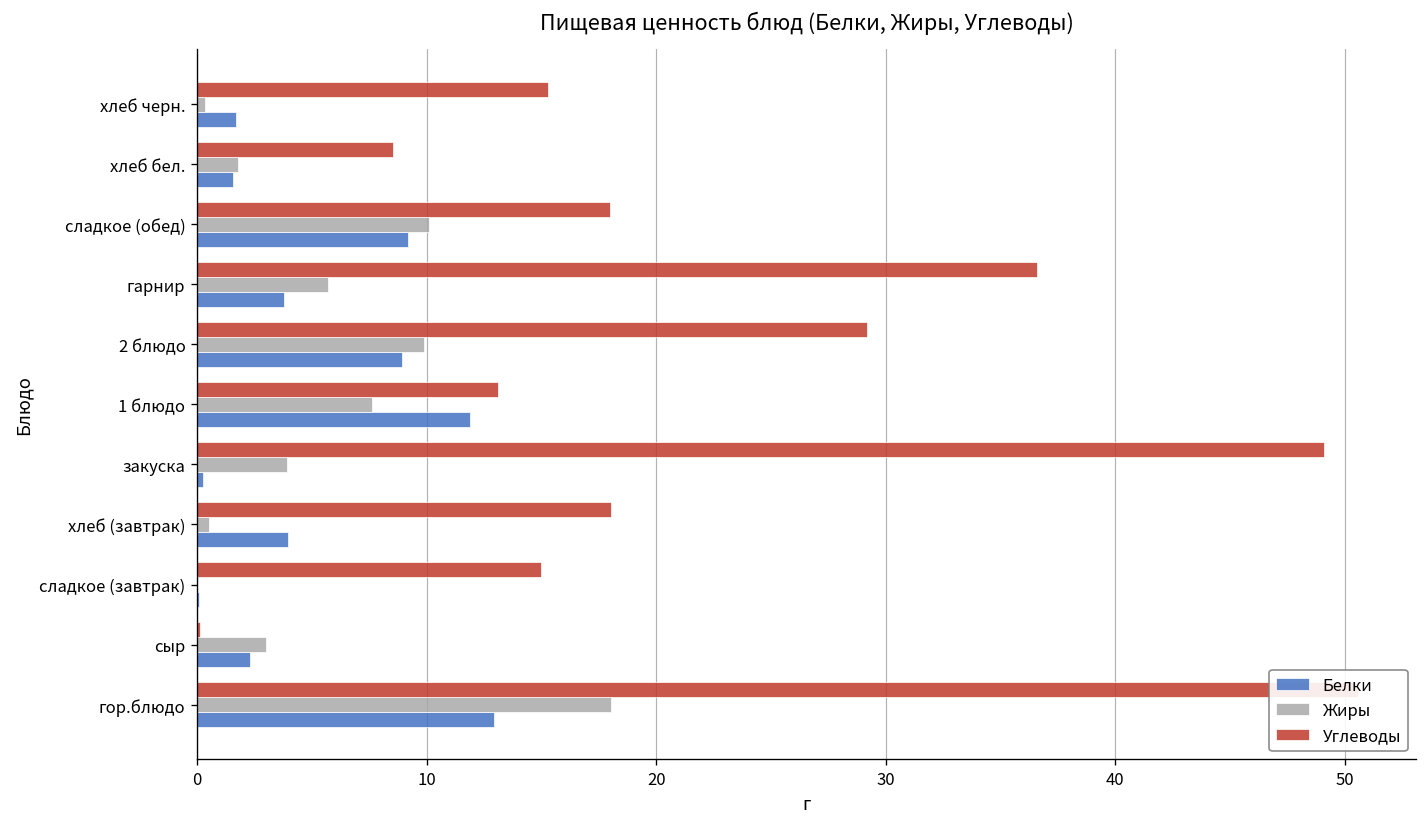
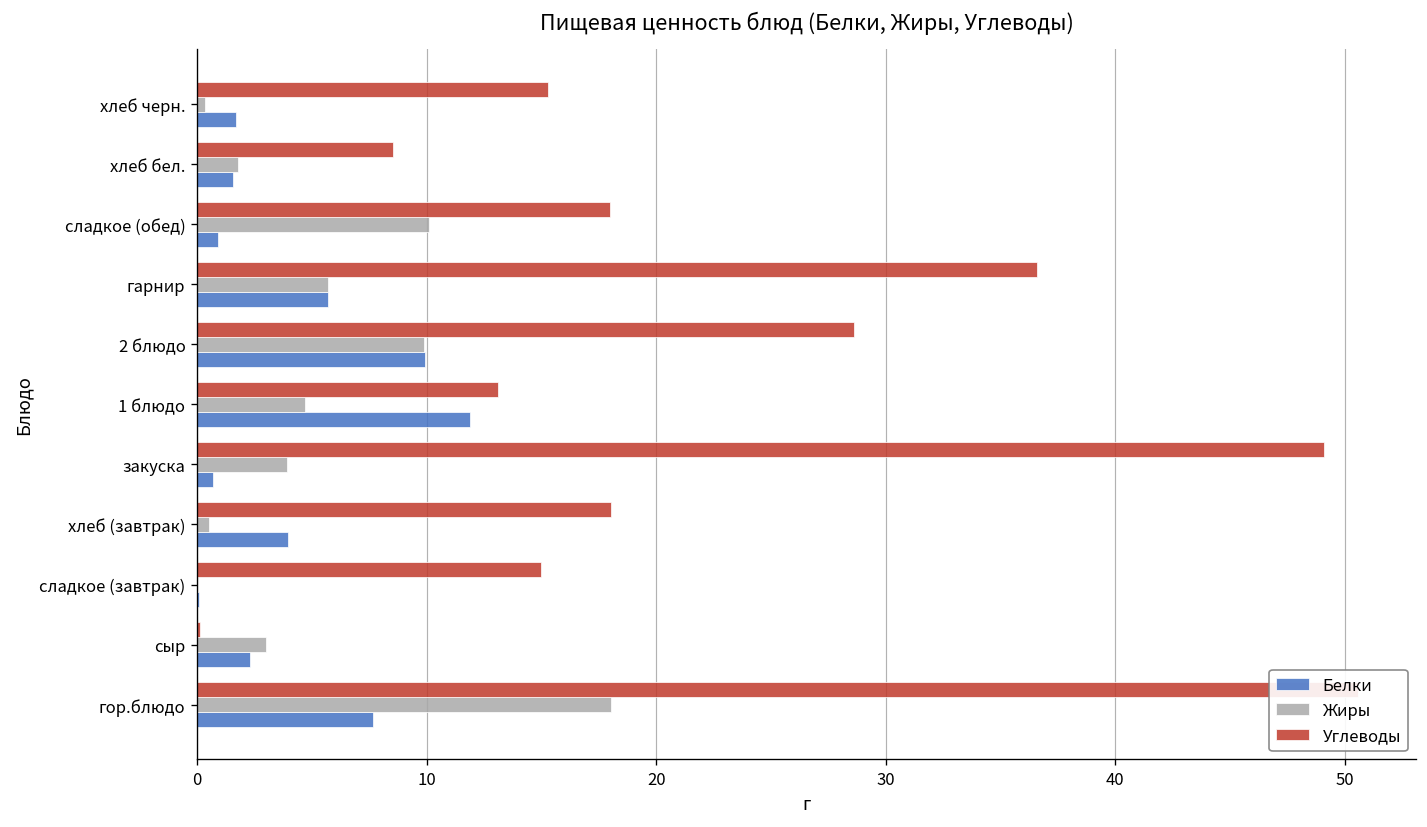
  {
    "Белки": {
      "хлеб черн.": 1.7,
      "хлеб бел.": 1.6,
-     "сладкое (обед)": 9.2,
-     "гарнир": 3.8,
-     "2 блюдо": 8.9,
+     "сладкое (обед)": 0.9,
+     "гарнир": 5.7,
+     "2 блюдо": 9.9,
      "1 блюдо": 11.9,
-     "закуска": 0.2,
+     "закуска": 0.7,
      "хлеб (завтрак)": 4.0,
      "сыр": 2.3,
-     "гор.блюдо": 12.9
+     "гор.блюдо": 7.7
    },
    "Жиры": {
      "хлеб черн.": 0.3,
      "хлеб бел.": 1.8,
      "сладкое (обед)": 10.1,
      "гарнир": 5.7,
      "2 блюдо": 9.9,
-     "1 блюдо": 7.6,
+     "1 блюдо": 4.7,
      "закуска": 3.9,
      "хлеб (завтрак)": 0.5,
      "сыр": 3.0,
      "гор.блюдо": 18.0
    },
    "Углеводы": {
      "хлеб черн.": 15.3,
      "хлеб бел.": 8.5,
      "сладкое (обед)": 18.0,
      "гарнир": 36.6,
-     "2 блюдо": 29.2,
+     "2 блюдо": 28.6,
      "1 блюдо": 13.1,
      "закуска": 49.1,
      "хлеб (завтрак)": 18.1,
      "сладкое (завтрак)": 15.0
    }
  }
